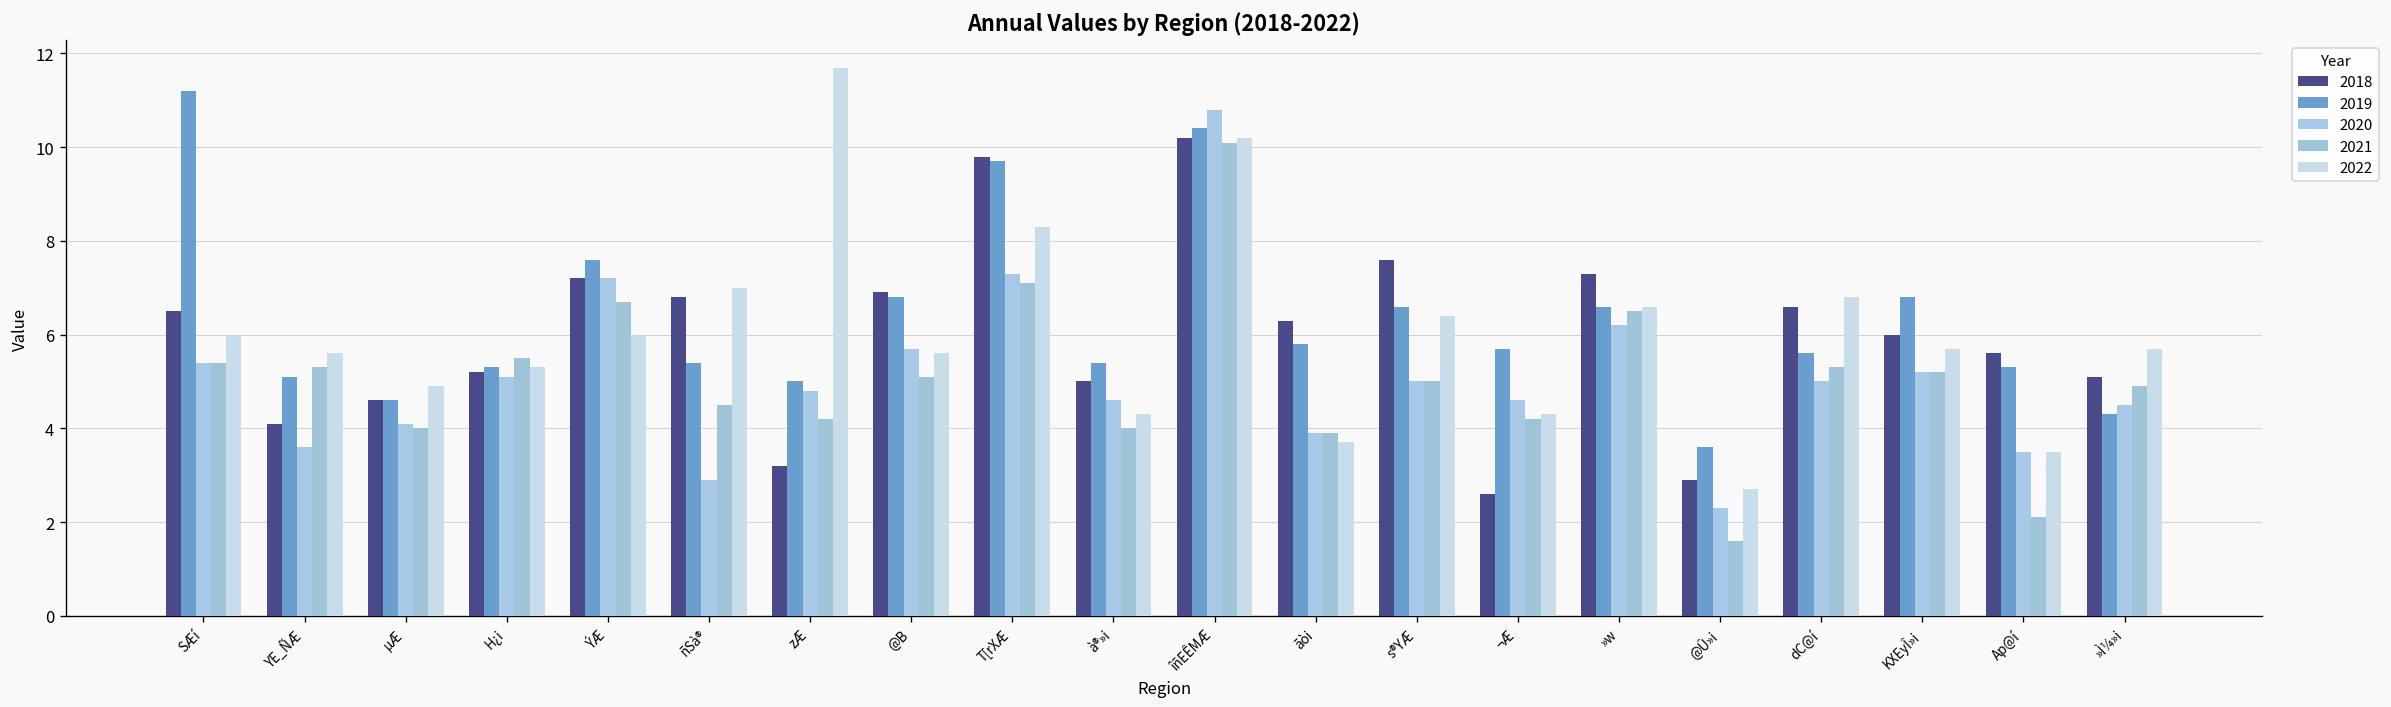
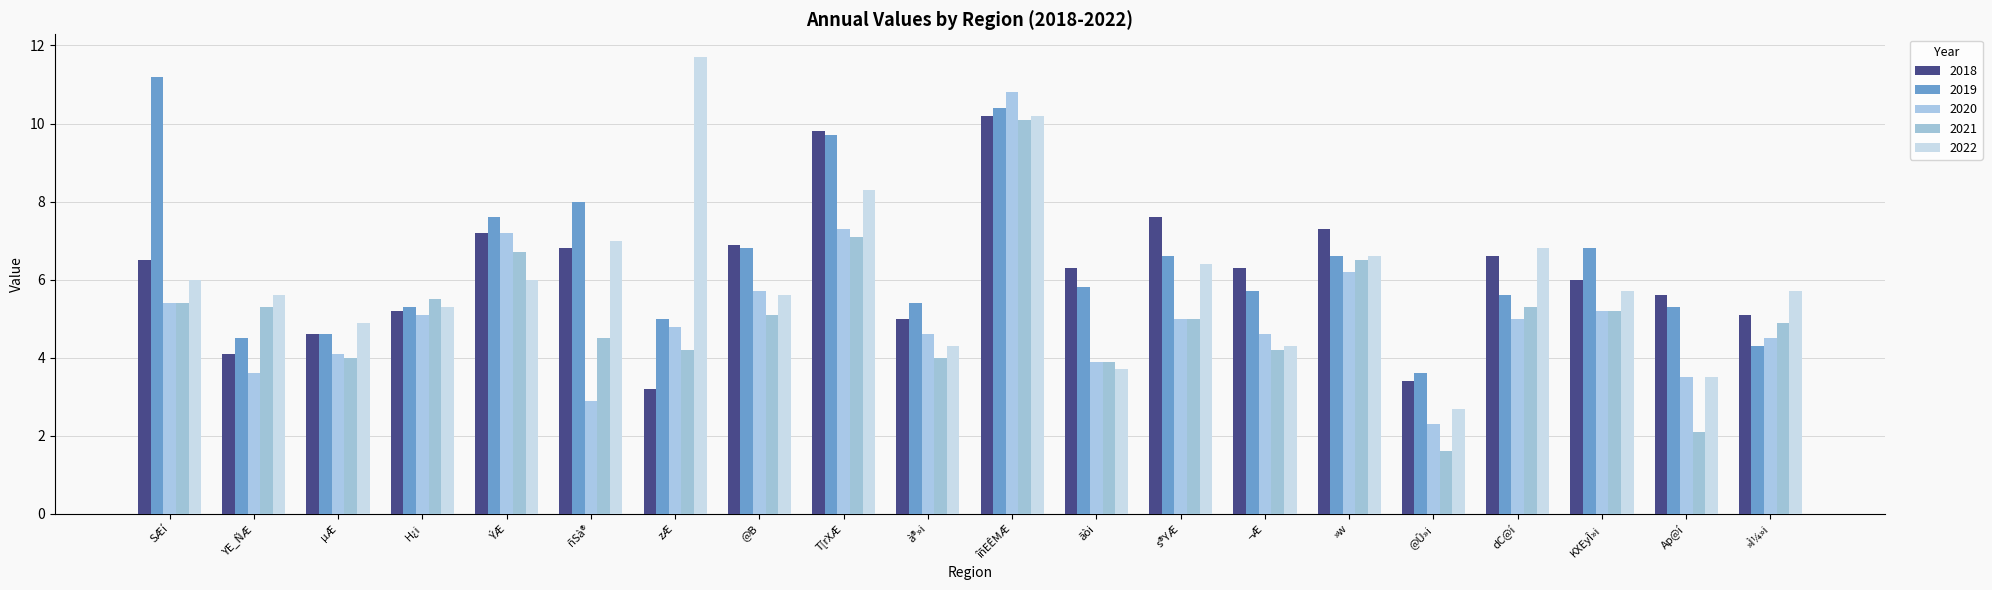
  {
    "2018": {
      "SÆí": 6.5,
      "YE_ÑÆ": 4.1,
      "µÆ": 4.6,
      "H¿i": 5.2,
      "ÝÆ": 7.2,
      "ñSà®": 6.8,
      "zÆ": 3.2,
      "@B": 6.9,
      "T[rXÆ": 9.8,
      "à®»i": 5.0,
      "îñEÊMÆ": 10.2,
      "ãòi": 6.3,
      "s®YÆ": 7.6,
-     "¬Æ": 2.6,
+     "¬Æ": 6.3,
      "»w": 7.3,
-     "@Û»i": 2.9,
+     "@Û»i": 3.4,
      "dC@í": 6.6,
      "KXEyÎ»i": 6.0,
      "Ap@í": 5.6,
      "»Ì¼»i": 5.1
    },
    "2019": {
      "SÆí": 11.2,
-     "YE_ÑÆ": 5.1,
+     "YE_ÑÆ": 4.5,
      "µÆ": 4.6,
      "H¿i": 5.3,
      "ÝÆ": 7.6,
-     "ñSà®": 5.4,
+     "ñSà®": 8.0,
      "zÆ": 5.0,
      "@B": 6.8,
      "T[rXÆ": 9.7,
      "à®»i": 5.4,
      "îñEÊMÆ": 10.4,
      "ãòi": 5.8,
      "s®YÆ": 6.6,
      "¬Æ": 5.7,
      "»w": 6.6,
      "@Û»i": 3.6,
      "dC@í": 5.6,
      "KXEyÎ»i": 6.8,
      "Ap@í": 5.3,
      "»Ì¼»i": 4.3
    }
  }
